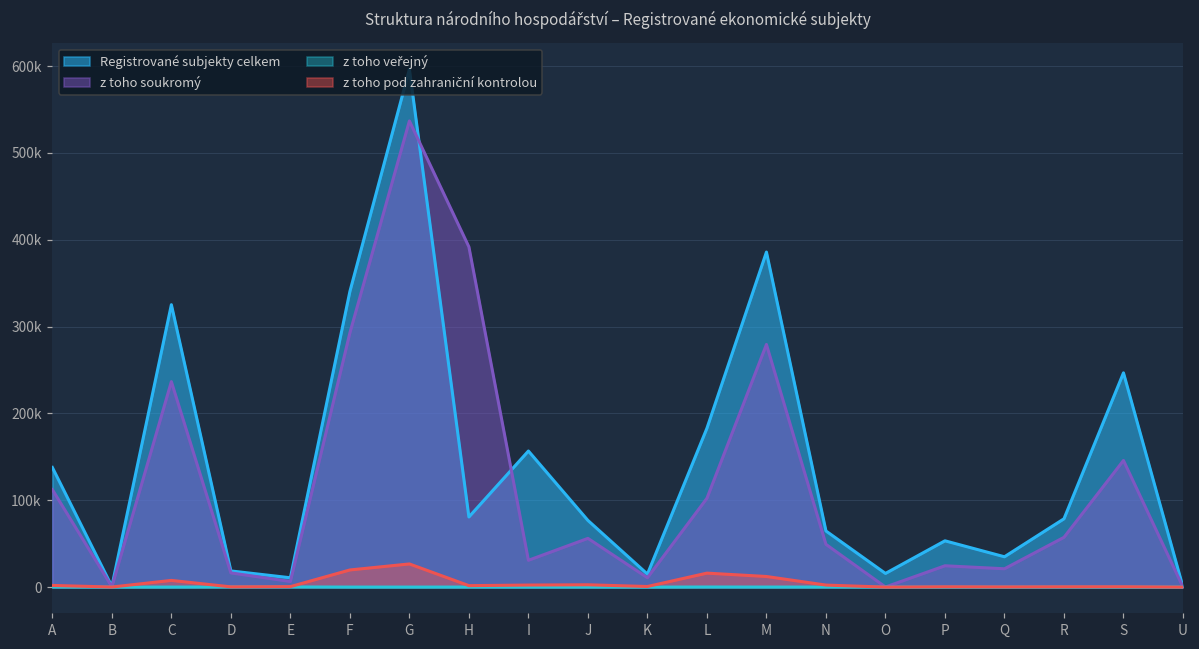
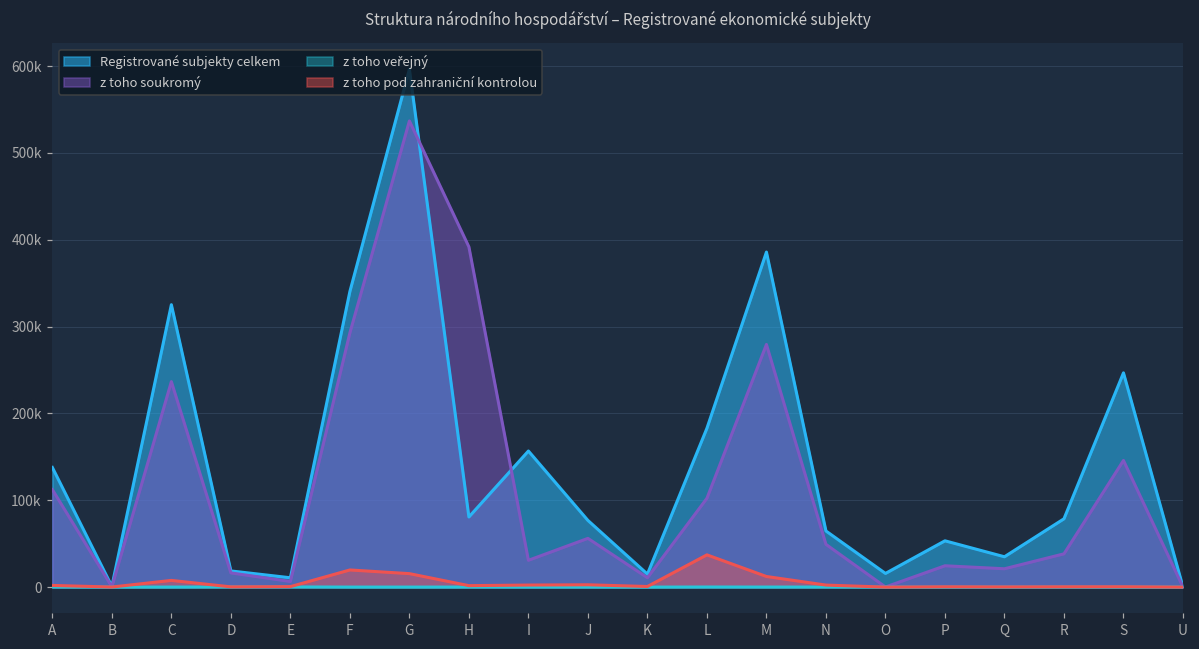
  {
    "z toho soukromý": {
      "A": 110000,
      "C": 240000,
      "E": 10000,
      "F": 290000,
      "G": 540000,
      "H": 390000,
      "I": 30000,
      "J": 60000,
      "K": 10000,
      "L": 100000,
      "M": 280000,
      "N": 50000,
      "P": 20000,
      "Q": 20000,
-     "R": 60000,
+     "R": 40000,
      "S": 150000
    },
    "z toho pod zahraniční kontrolou": {
      "C": 10000,
      "F": 20000,
-     "G": 30000,
-     "L": 20000,
+     "G": 20000,
+     "L": 40000,
      "M": 10000
    }
  }
